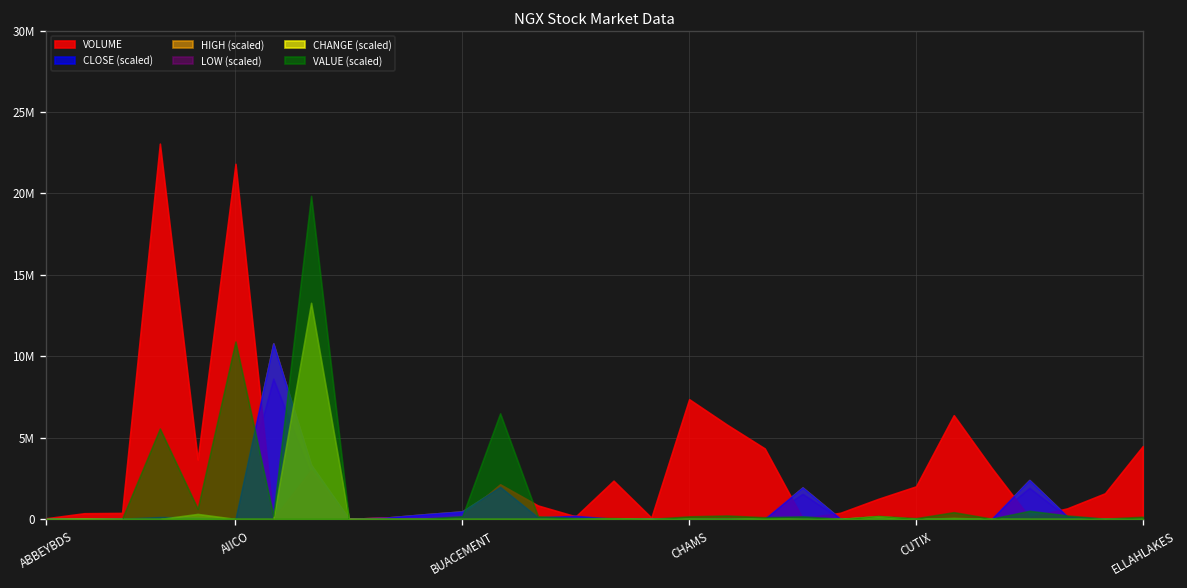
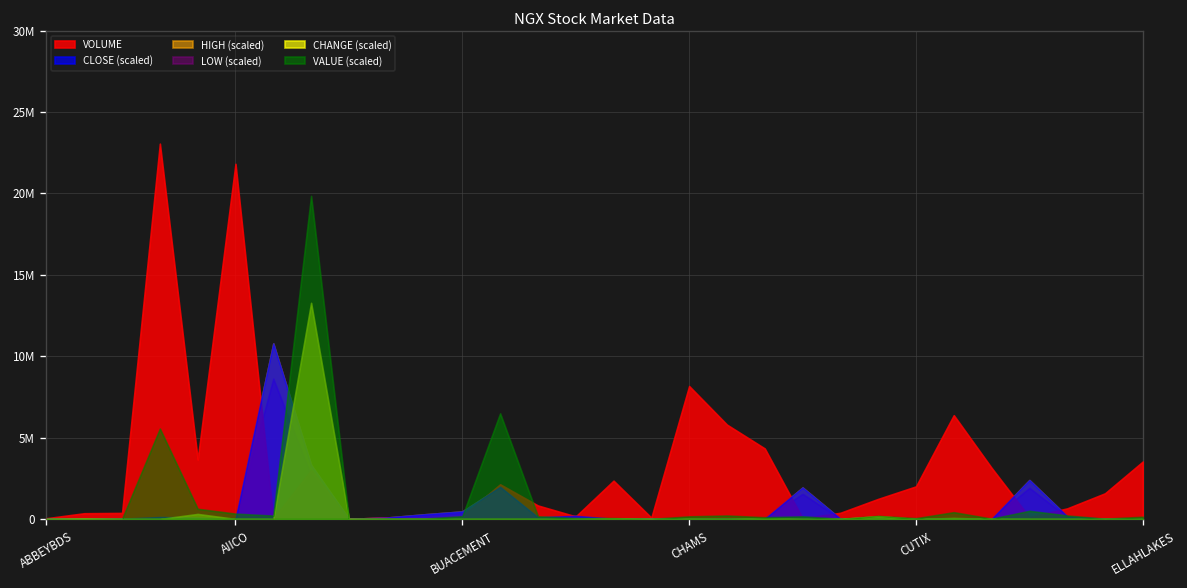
  {
    "VOLUME": {
      "AIICO": 21800000,
-     "CHAMS": 7400000,
+     "CHAMS": 8200000,
      "CUTIX": 2000000,
-     "ELLAHLAKES": 4500000
+     "ELLAHLAKES": 3500000
    },
    "VALUE (scaled)": {
-     "AIICO": 10900000
+     "AIICO": 300000
    }
  }
